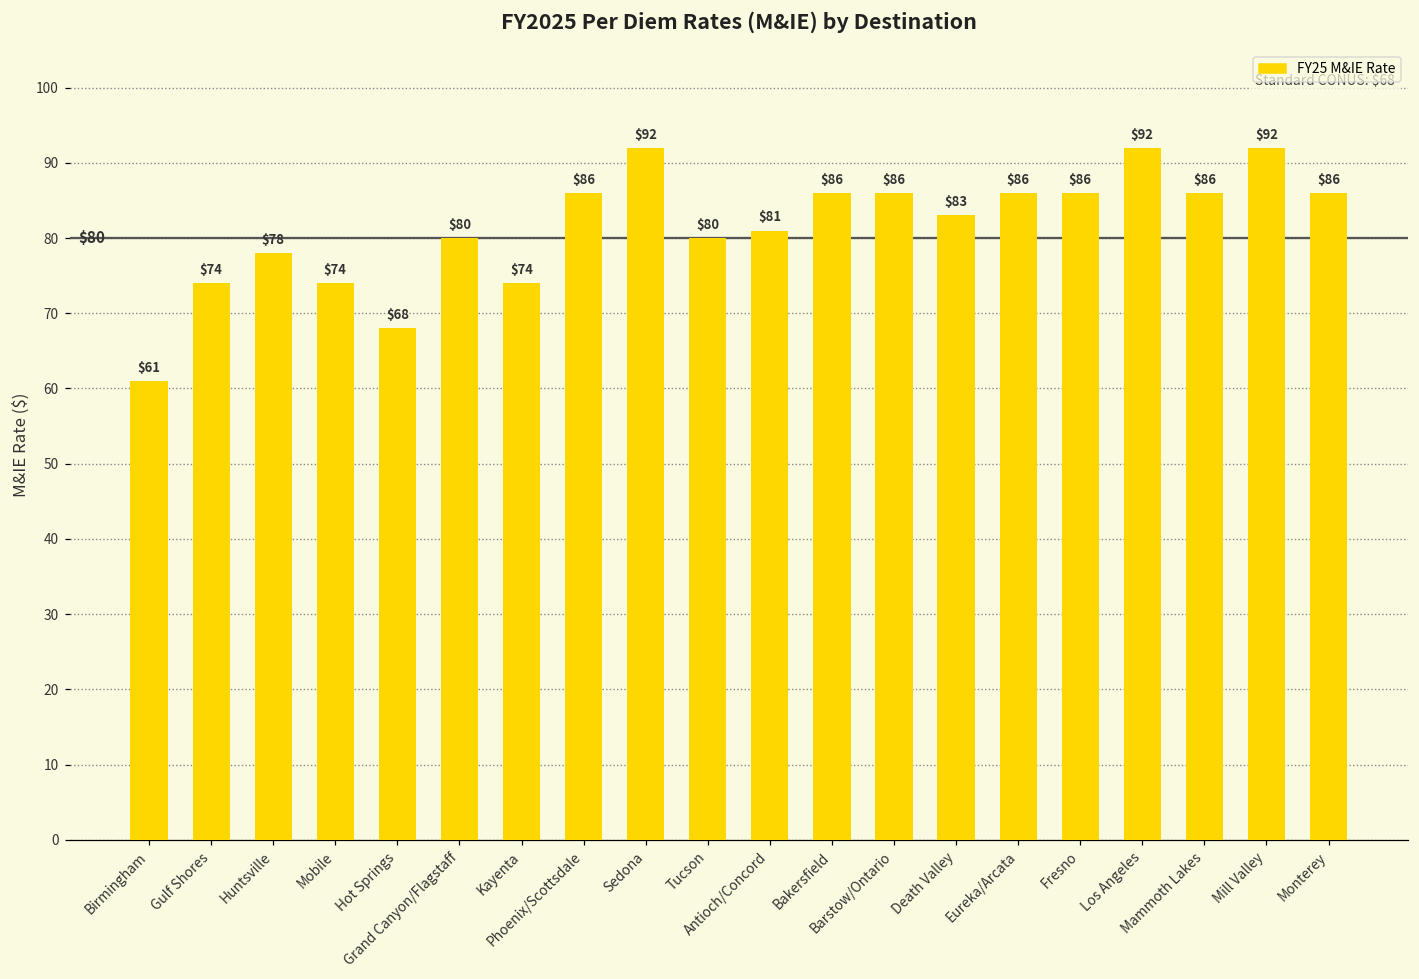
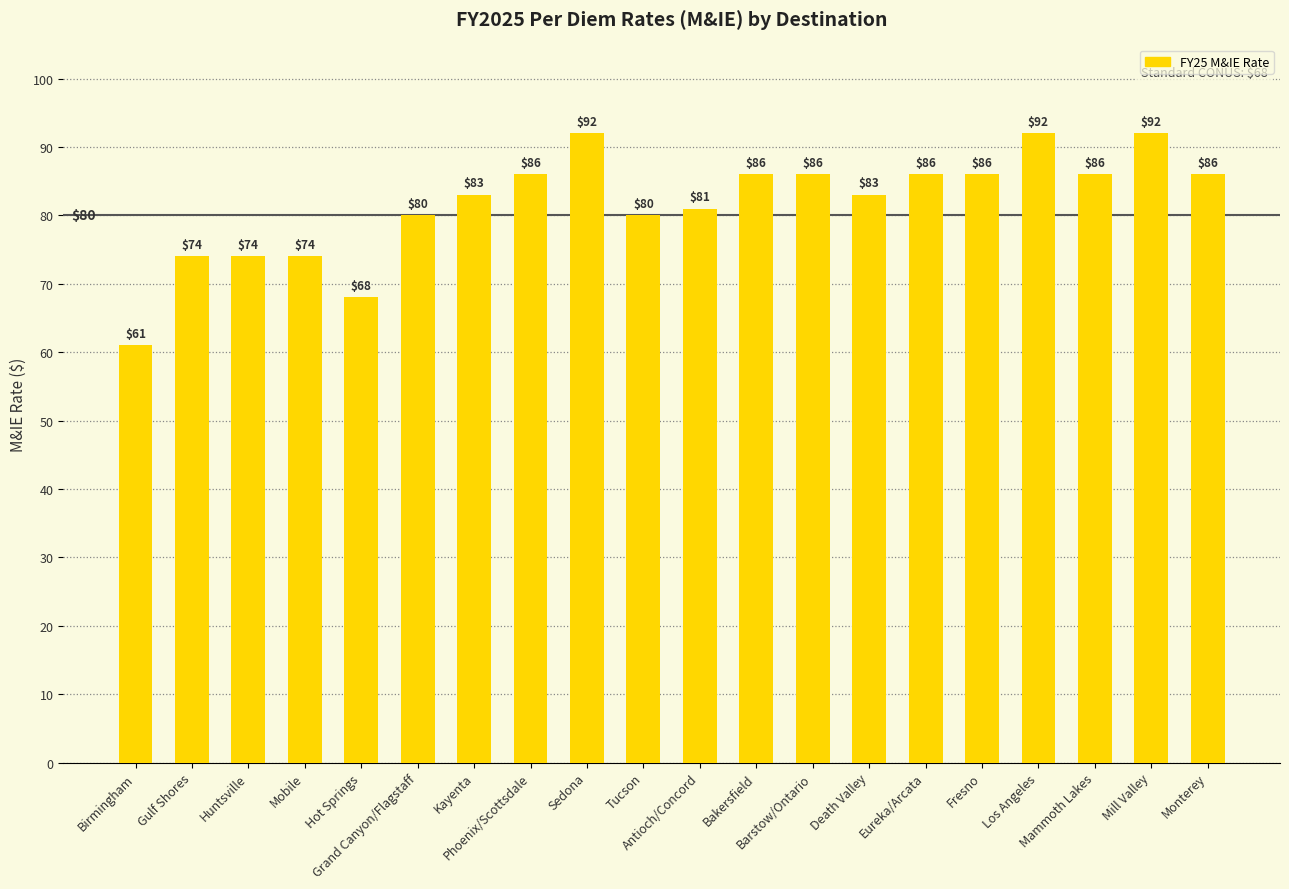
  {
    "Birmingham": "$61",
    "Gulf Shores": "$74",
-   "Huntsville": "$78",
+   "Huntsville": "$74",
    "Mobile": "$74",
    "Hot Springs": "$68",
    "Grand Canyon/Flagstaff": "$80",
-   "Kayenta": "$74",
+   "Kayenta": "$83",
    "Phoenix/Scottsdale": "$86",
    "Sedona": "$92",
    "Tucson": "$80",
    "Antioch/Concord": "$81",
    "Bakersfield": "$86",
    "Barstow/Ontario": "$86",
    "Death Valley": "$83",
    "Eureka/Arcata": "$86",
    "Fresno": "$86",
    "Los Angeles": "$92",
    "Mammoth Lakes": "$86",
    "Mill Valley": "$92",
    "Monterey": "$86"
  }
